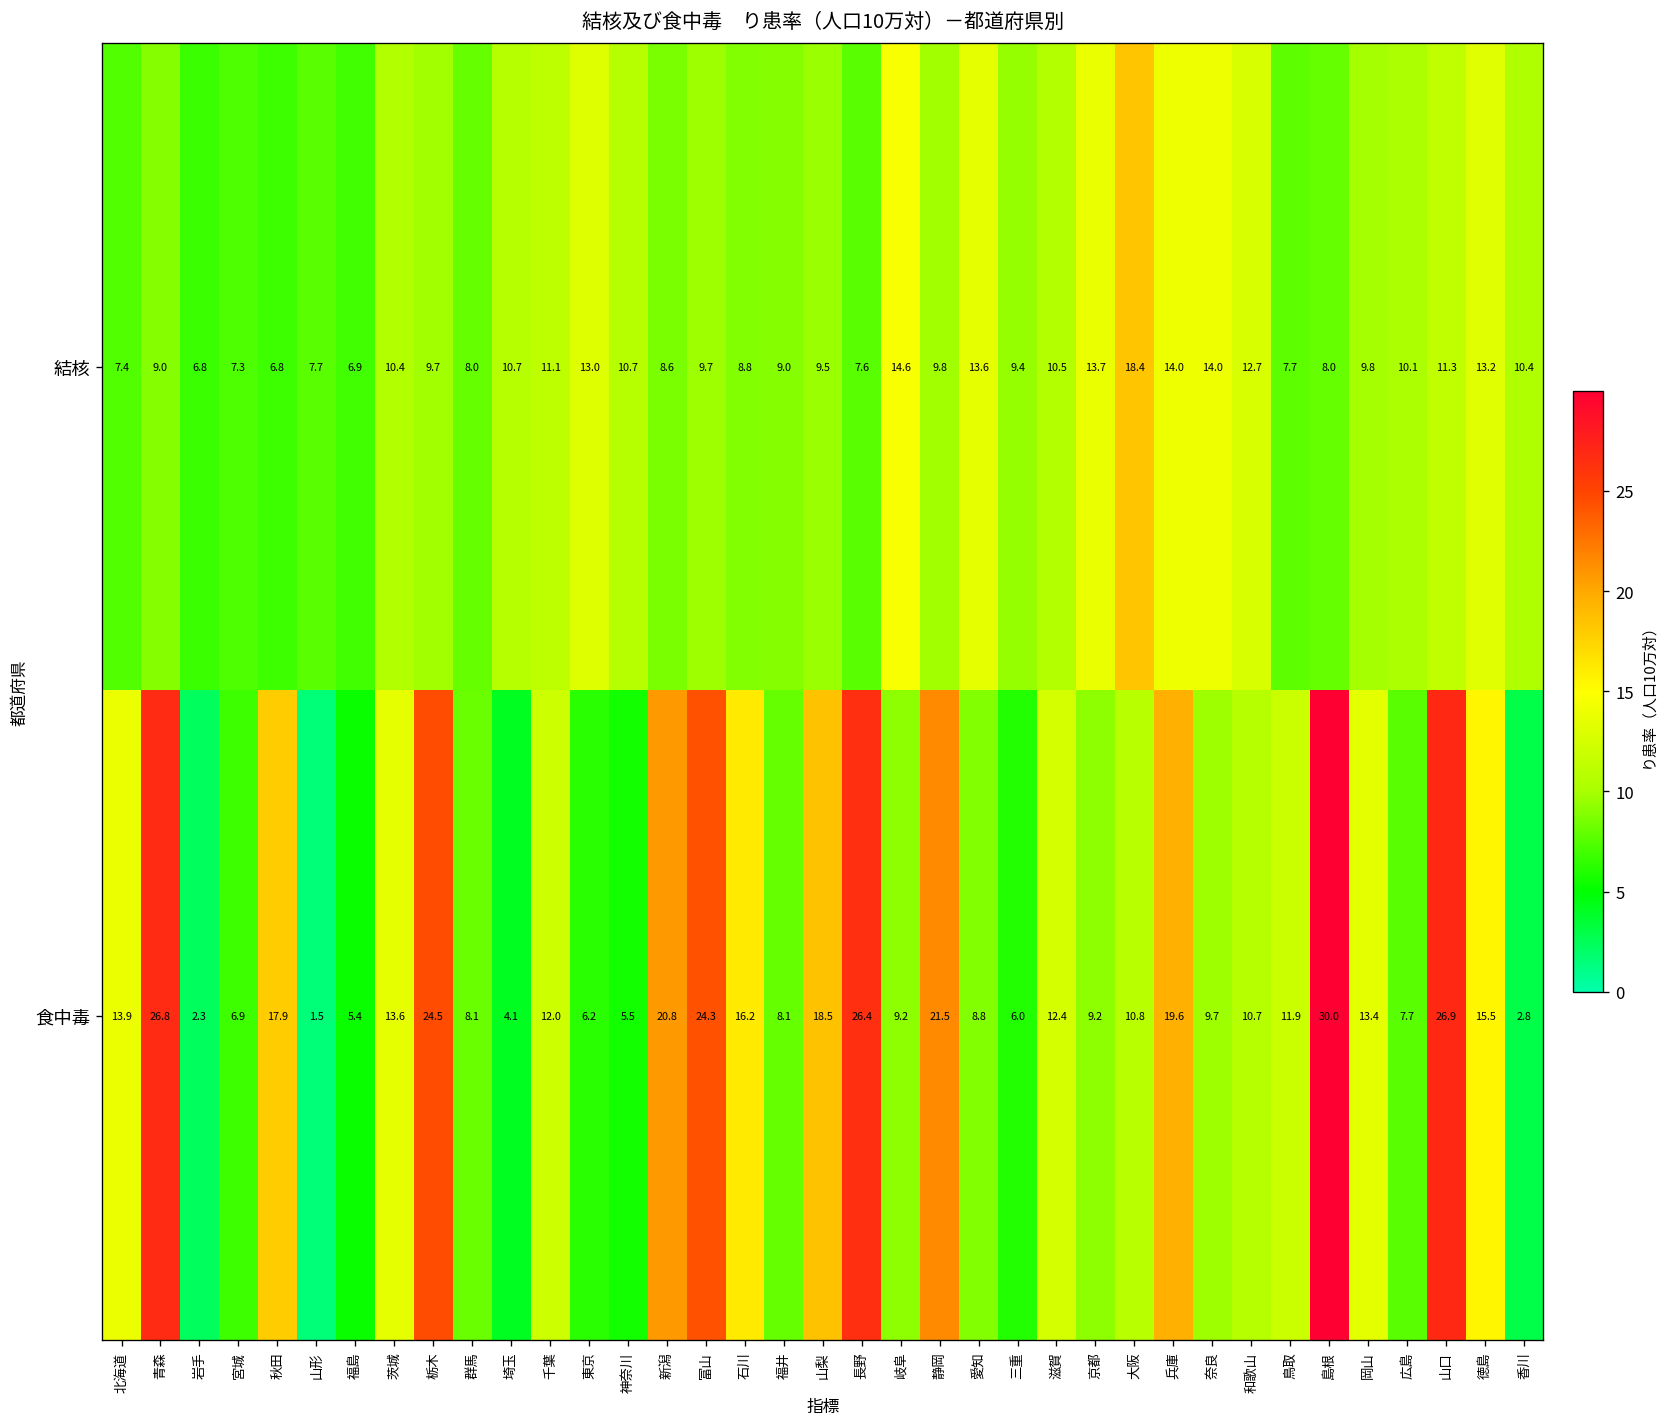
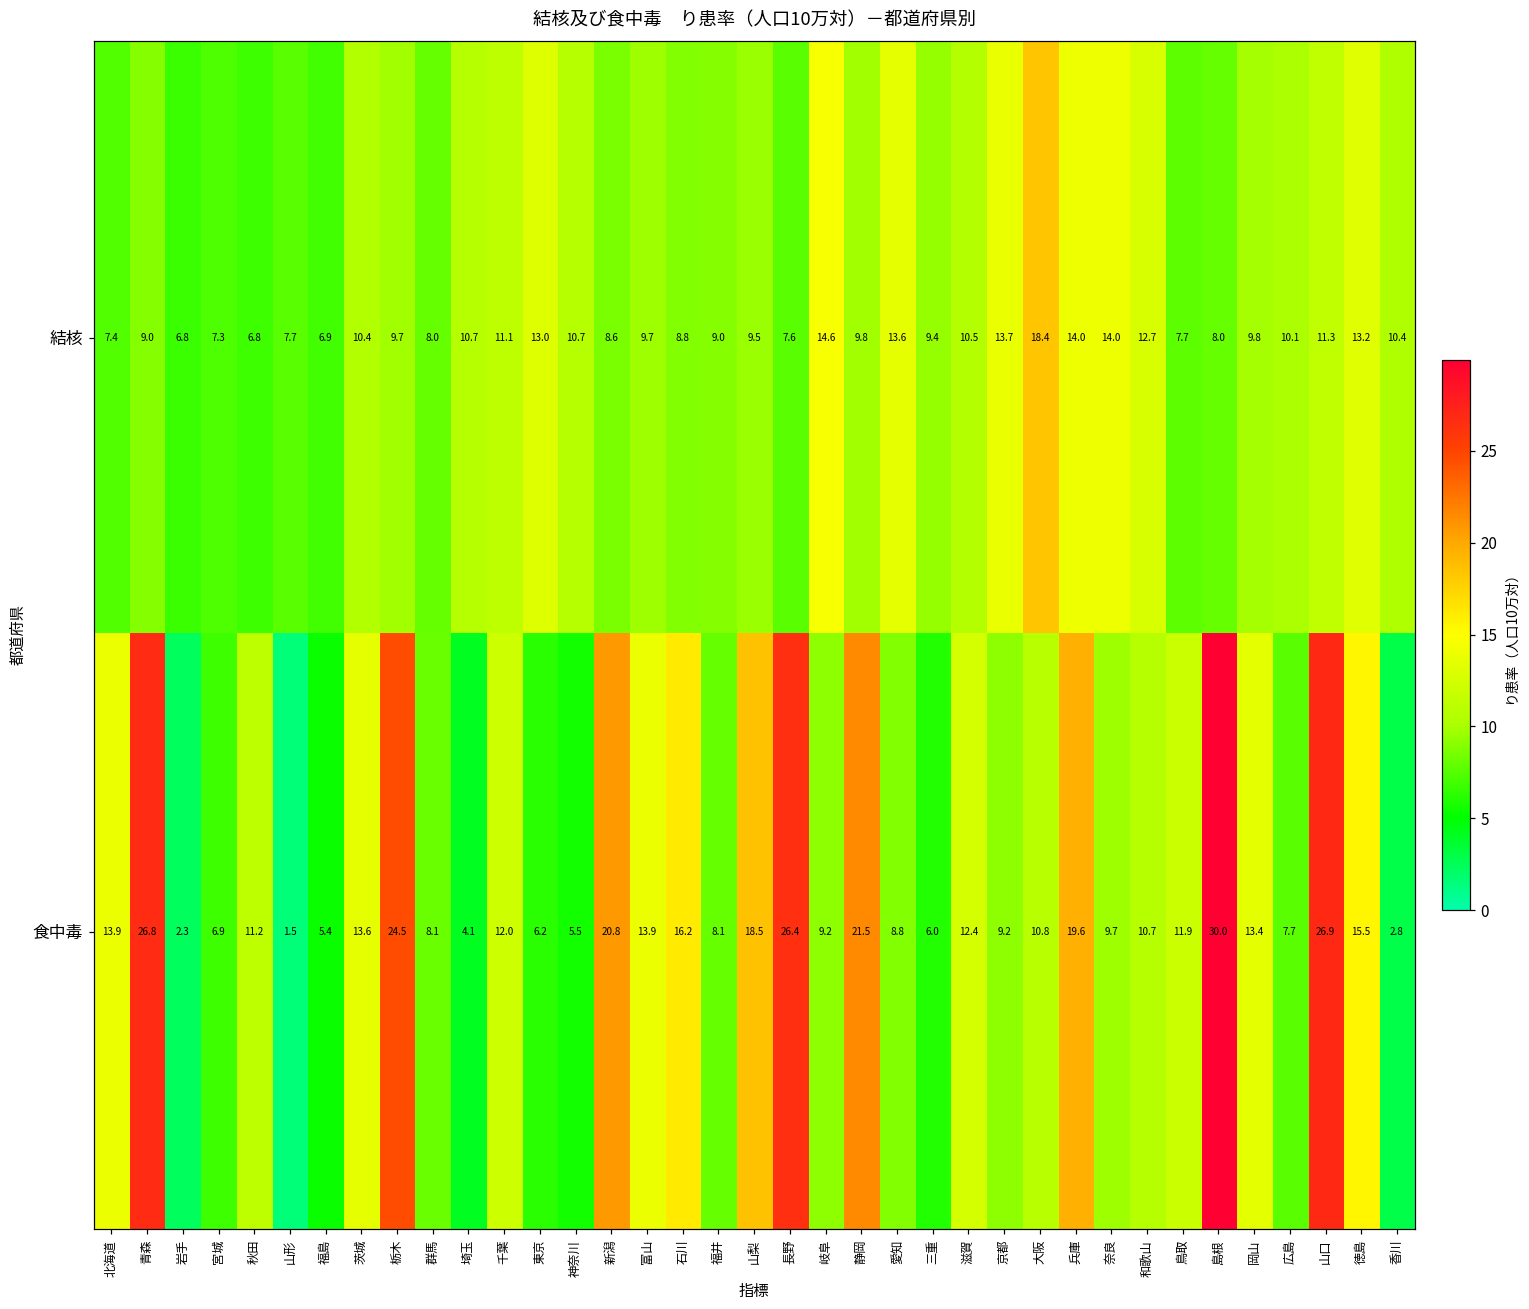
  {
    "結核": {
      "北海道": 7.4,
      "青森": 9.0,
      "岩手": 6.8,
      "宮城": 7.3,
      "秋田": 6.8,
      "山形": 7.7,
      "福島": 6.9,
      "茨城": 10.4,
      "栃木": 9.7,
      "群馬": 8.0,
      "埼玉": 10.7,
      "千葉": 11.1,
      "東京": 13.0,
      "神奈川": 10.7,
      "新潟": 8.6,
      "富山": 9.7,
      "石川": 8.8,
      "福井": 9.0,
      "山梨": 9.5,
      "長野": 7.6,
      "岐阜": 14.6,
      "静岡": 9.8,
      "愛知": 13.6,
      "三重": 9.4,
      "滋賀": 10.5,
      "京都": 13.7,
      "大阪": 18.4,
      "兵庫": 14.0,
      "奈良": 14.0,
      "和歌山": 12.7,
      "鳥取": 7.7,
      "島根": 8.0,
      "岡山": 9.8,
      "広島": 10.1,
      "山口": 11.3,
      "徳島": 13.2,
      "香川": 10.4
    },
    "食中毒": {
      "北海道": 13.9,
      "青森": 26.8,
      "岩手": 2.3,
      "宮城": 6.9,
-     "秋田": 17.9,
+     "秋田": 11.2,
      "山形": 1.5,
      "福島": 5.4,
      "茨城": 13.6,
      "栃木": 24.5,
      "群馬": 8.1,
      "埼玉": 4.1,
      "千葉": 12.0,
      "東京": 6.2,
      "神奈川": 5.5,
      "新潟": 20.8,
-     "富山": 24.3,
+     "富山": 13.9,
      "石川": 16.2,
      "福井": 8.1,
      "山梨": 18.5,
      "長野": 26.4,
      "岐阜": 9.2,
      "静岡": 21.5,
      "愛知": 8.8,
      "三重": 6.0,
      "滋賀": 12.4,
      "京都": 9.2,
      "大阪": 10.8,
      "兵庫": 19.6,
      "奈良": 9.7,
      "和歌山": 10.7,
      "鳥取": 11.9,
      "島根": 30.0,
      "岡山": 13.4,
      "広島": 7.7,
      "山口": 26.9,
      "徳島": 15.5,
      "香川": 2.8
    }
  }
